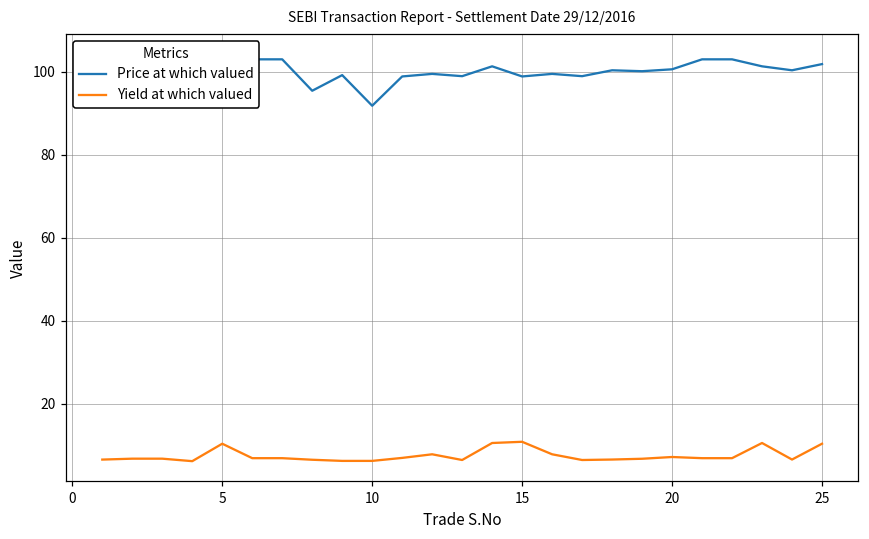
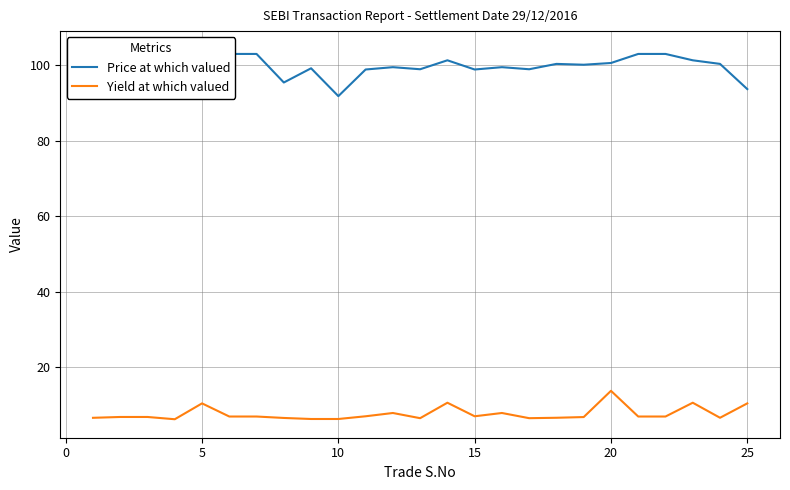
  {
    "Price at which valued": {
      "10": 92,
      "15": 99,
      "20": 101,
-     "25": 102
+     "25": 94
    },
    "Yield at which valued": {
      "5": 10,
      "10": 6,
-     "15": 11,
-     "20": 7,
+     "15": 7,
+     "20": 14,
      "25": 10
    }
  }
